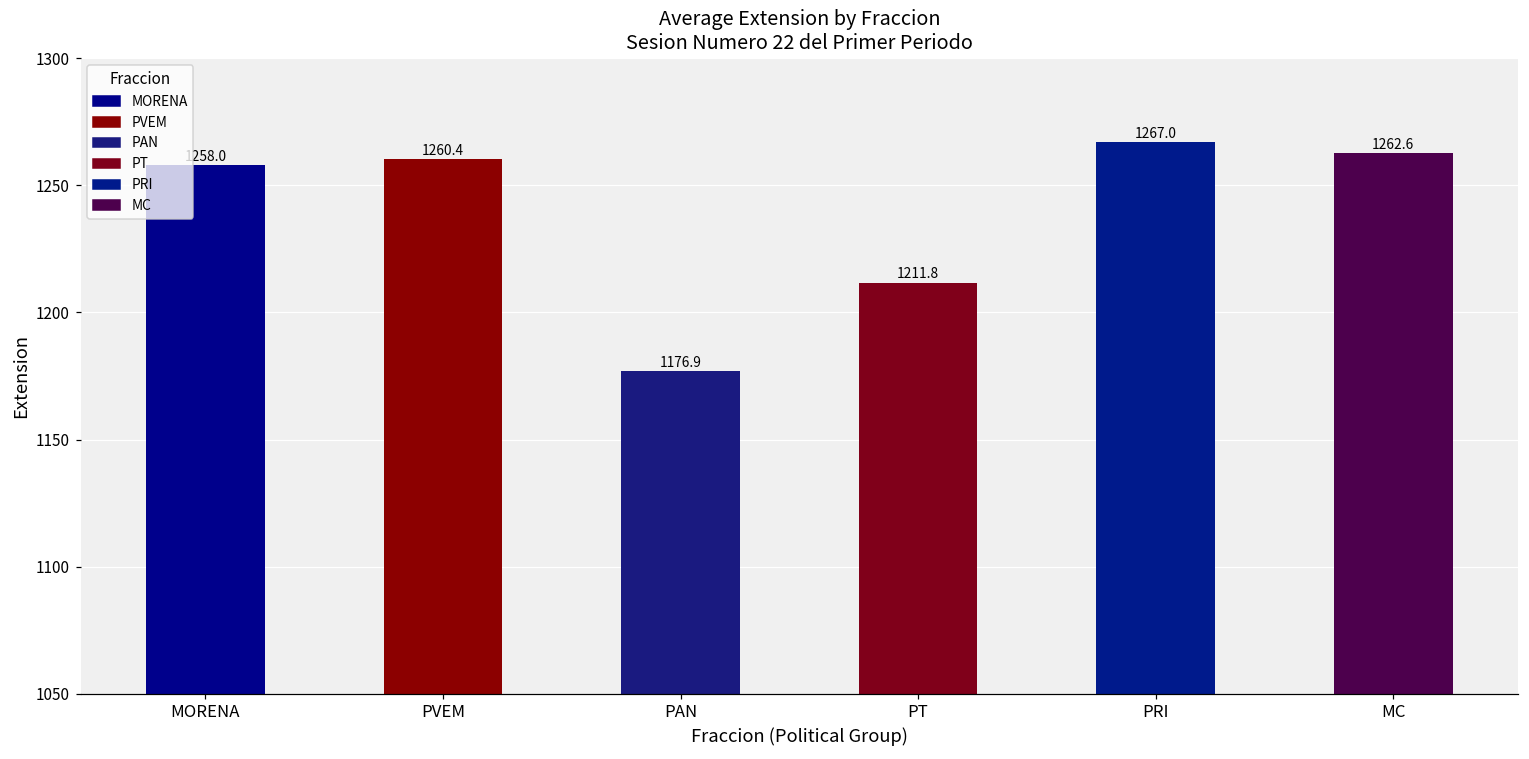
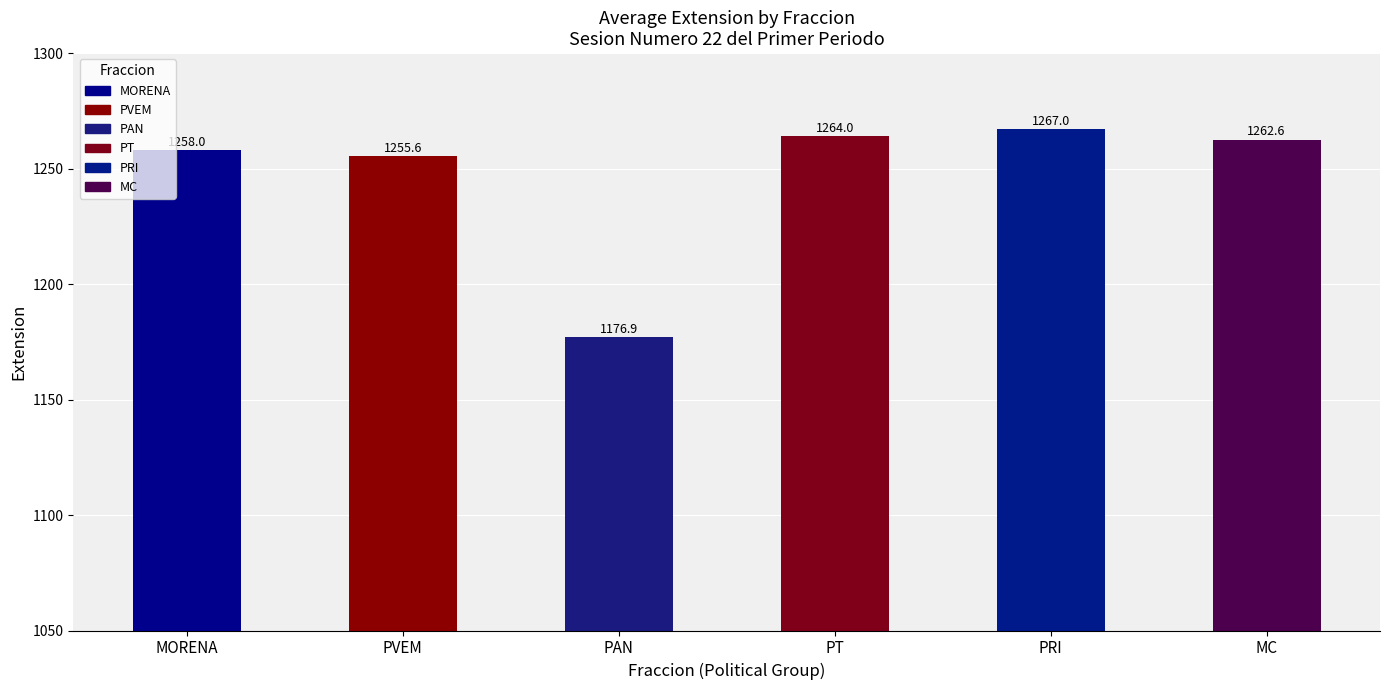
  {
-   "PVEM": 1260.4,
+   "PVEM": 1255.6,
    "PAN": 1176.9,
-   "PT": 1211.8,
+   "PT": 1264.0,
    "PRI": 1267.0,
    "MC": 1262.6
  }
